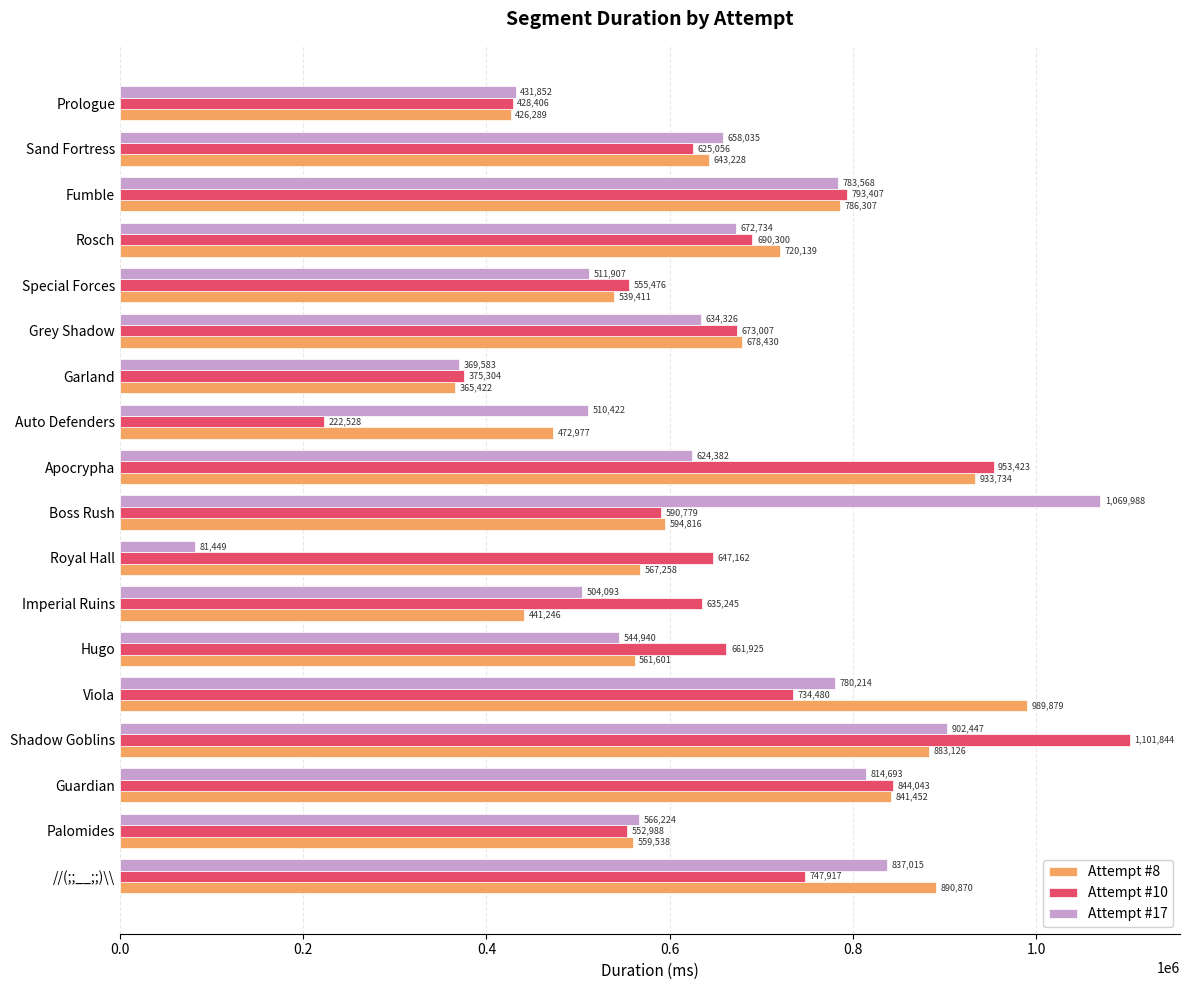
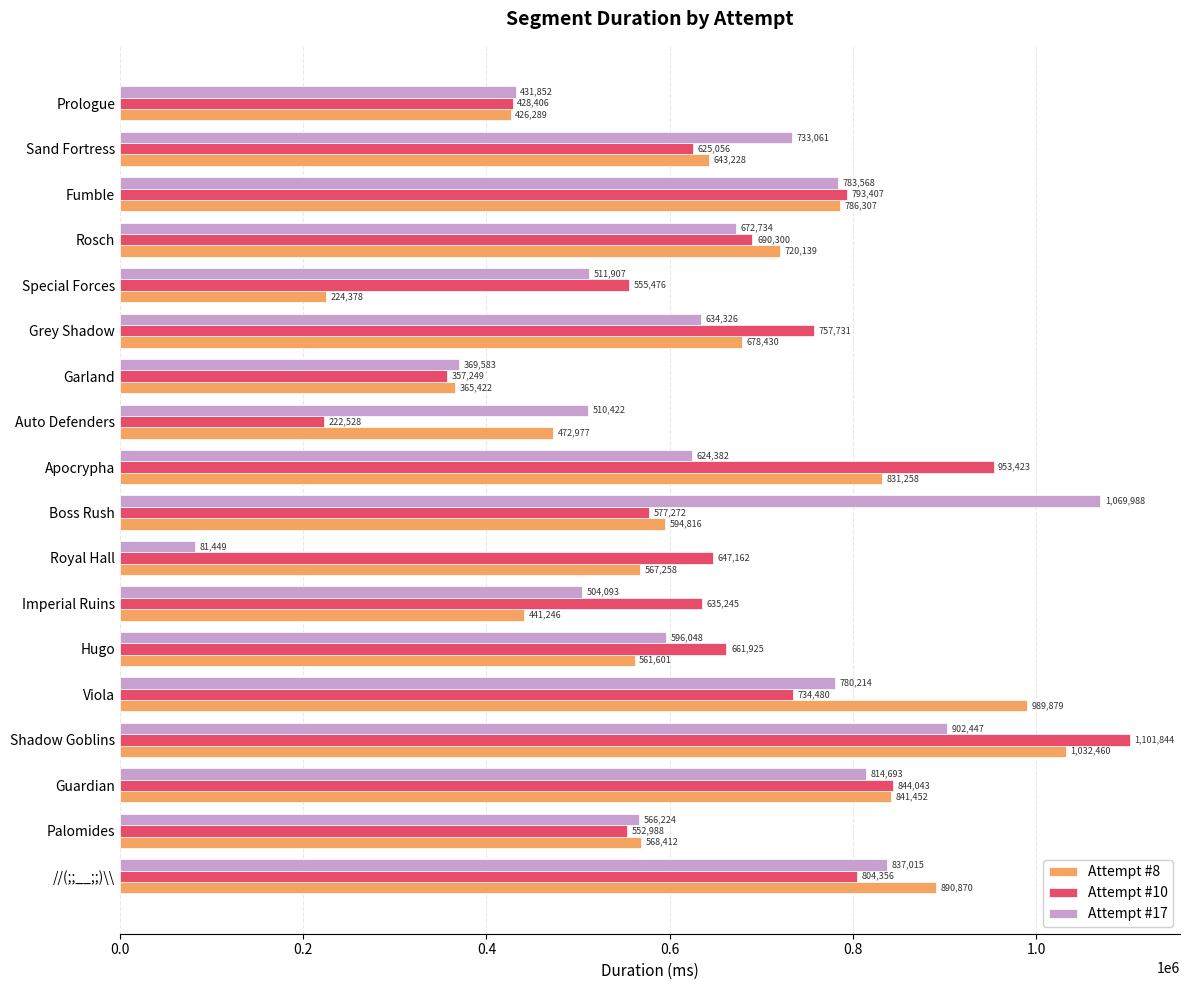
  {
    "Attempt #8": {
      "Prologue": "426,289",
      "Sand Fortress": "643,228",
      "Fumble": "786,307",
      "Rosch": "720,139",
-     "Special Forces": "539,411",
+     "Special Forces": "224,378",
      "Grey Shadow": "678,430",
      "Garland": "365,422",
      "Auto Defenders": "472,977",
-     "Apocrypha": "933,734",
+     "Apocrypha": "831,258",
      "Boss Rush": "594,816",
      "Royal Hall": "567,258",
      "Imperial Ruins": "441,246",
      "Hugo": "561,601",
      "Viola": "989,879",
-     "Shadow Goblins": "883,126",
+     "Shadow Goblins": "1,032,460",
      "Guardian": "841,452",
-     "Palomides": "559,538",
+     "Palomides": "568,412",
      "//(;;__;;)\\\\": "890,870"
    },
    "Attempt #10": {
      "Prologue": "428,406",
      "Sand Fortress": "625,056",
      "Fumble": "793,407",
      "Rosch": "690,300",
      "Special Forces": "555,476",
-     "Grey Shadow": "673,007",
-     "Garland": "375,304",
+     "Grey Shadow": "757,731",
+     "Garland": "357,249",
      "Auto Defenders": "222,528",
      "Apocrypha": "953,423",
-     "Boss Rush": "590,779",
+     "Boss Rush": "577,272",
      "Royal Hall": "647,162",
      "Imperial Ruins": "635,245",
      "Hugo": "661,925",
      "Viola": "734,480",
      "Shadow Goblins": "1,101,844",
      "Guardian": "844,043",
      "Palomides": "552,988",
-     "//(;;__;;)\\\\": "747,917"
+     "//(;;__;;)\\\\": "804,356"
    },
    "Attempt #17": {
      "Prologue": "431,852",
-     "Sand Fortress": "658,035",
+     "Sand Fortress": "733,061",
      "Fumble": "783,568",
      "Rosch": "672,734",
      "Special Forces": "511,907",
      "Grey Shadow": "634,326",
      "Garland": "369,583",
      "Auto Defenders": "510,422",
      "Apocrypha": "624,382",
      "Boss Rush": "1,069,988",
      "Royal Hall": "81,449",
      "Imperial Ruins": "504,093",
-     "Hugo": "544,940",
+     "Hugo": "596,048",
      "Viola": "780,214",
      "Shadow Goblins": "902,447",
      "Guardian": "814,693",
      "Palomides": "566,224",
      "//(;;__;;)\\\\": "837,015"
    }
  }
